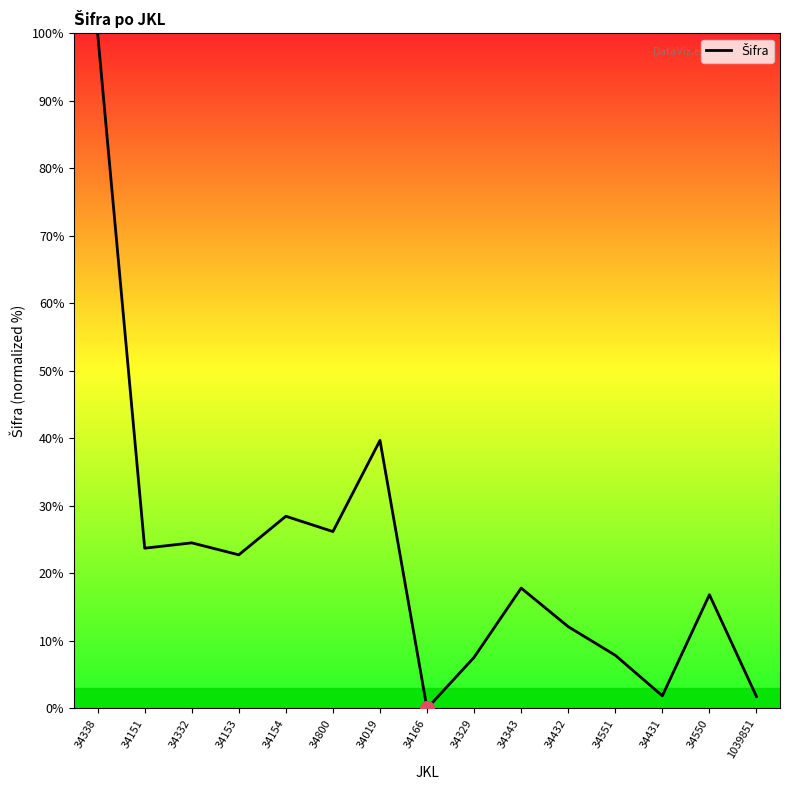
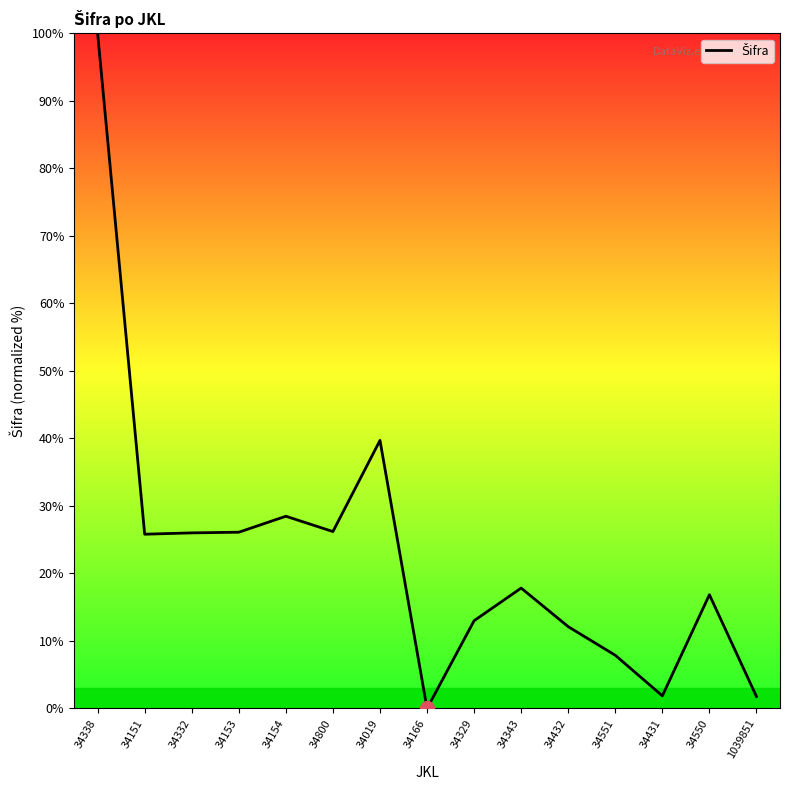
  {
    "Šifra": {
      "34338": "100%",
-     "34151": "24%",
-     "34332": "25%",
-     "34153": "23%",
+     "34151": "26%",
+     "34332": "26%",
+     "34153": "26%",
      "34154": "28%",
      "34800": "26%",
      "34019": "40%",
-     "34329": "8%",
+     "34329": "13%",
      "34343": "18%",
      "34432": "12%",
      "34551": "8%",
      "34550": "17%"
    }
  }
